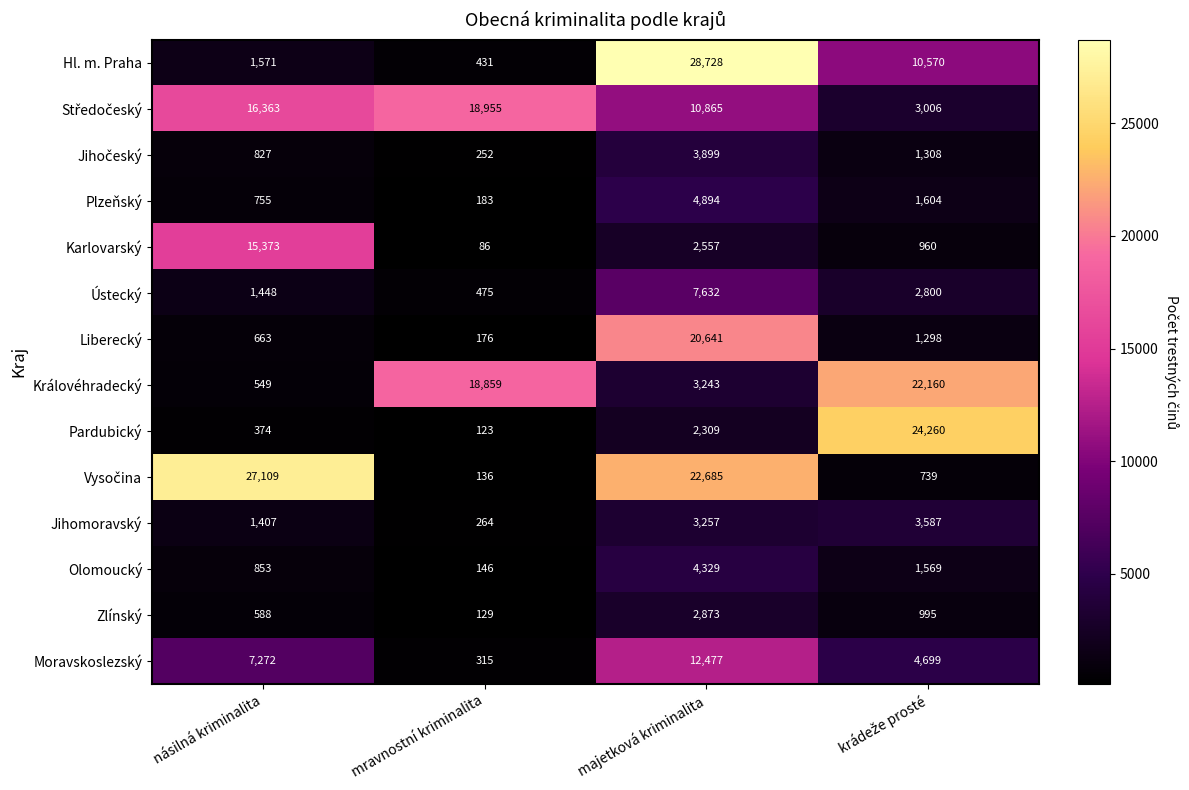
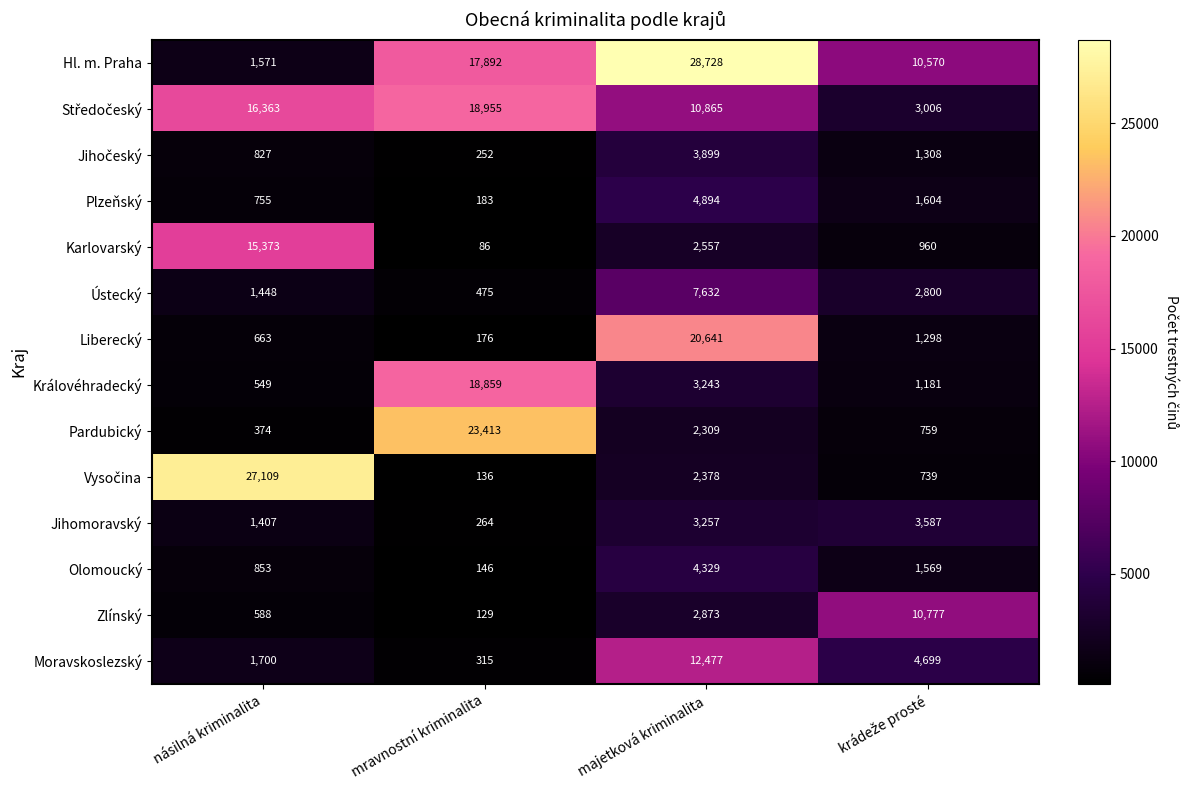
  {
    "Hl. m. Praha": {
      "násilná kriminalita": "1,571",
-     "mravnostní kriminalita": "431",
+     "mravnostní kriminalita": "17,892",
      "majetková kriminalita": "28,728",
      "krádeže prosté": "10,570"
    },
    "Středočeský": {
      "násilná kriminalita": "16,363",
      "mravnostní kriminalita": "18,955",
      "majetková kriminalita": "10,865",
      "krádeže prosté": "3,006"
    },
    "Jihočeský": {
      "násilná kriminalita": "827",
      "mravnostní kriminalita": "252",
      "majetková kriminalita": "3,899",
      "krádeže prosté": "1,308"
    },
    "Plzeňský": {
      "násilná kriminalita": "755",
      "mravnostní kriminalita": "183",
      "majetková kriminalita": "4,894",
      "krádeže prosté": "1,604"
    },
    "Karlovarský": {
      "násilná kriminalita": "15,373",
      "mravnostní kriminalita": "86",
      "majetková kriminalita": "2,557",
      "krádeže prosté": "960"
    },
    "Ústecký": {
      "násilná kriminalita": "1,448",
      "mravnostní kriminalita": "475",
      "majetková kriminalita": "7,632",
      "krádeže prosté": "2,800"
    },
    "Liberecký": {
      "násilná kriminalita": "663",
      "mravnostní kriminalita": "176",
      "majetková kriminalita": "20,641",
      "krádeže prosté": "1,298"
    },
    "Královéhradecký": {
      "násilná kriminalita": "549",
      "mravnostní kriminalita": "18,859",
      "majetková kriminalita": "3,243",
-     "krádeže prosté": "22,160"
+     "krádeže prosté": "1,181"
    },
    "Pardubický": {
      "násilná kriminalita": "374",
-     "mravnostní kriminalita": "123",
+     "mravnostní kriminalita": "23,413",
      "majetková kriminalita": "2,309",
-     "krádeže prosté": "24,260"
+     "krádeže prosté": "759"
    },
    "Vysočina": {
      "násilná kriminalita": "27,109",
      "mravnostní kriminalita": "136",
-     "majetková kriminalita": "22,685",
+     "majetková kriminalita": "2,378",
      "krádeže prosté": "739"
    },
    "Jihomoravský": {
      "násilná kriminalita": "1,407",
      "mravnostní kriminalita": "264",
      "majetková kriminalita": "3,257",
      "krádeže prosté": "3,587"
    },
    "Olomoucký": {
      "násilná kriminalita": "853",
      "mravnostní kriminalita": "146",
      "majetková kriminalita": "4,329",
      "krádeže prosté": "1,569"
    },
    "Zlínský": {
      "násilná kriminalita": "588",
      "mravnostní kriminalita": "129",
      "majetková kriminalita": "2,873",
-     "krádeže prosté": "995"
+     "krádeže prosté": "10,777"
    },
    "Moravskoslezský": {
-     "násilná kriminalita": "7,272",
+     "násilná kriminalita": "1,700",
      "mravnostní kriminalita": "315",
      "majetková kriminalita": "12,477",
      "krádeže prosté": "4,699"
    }
  }
